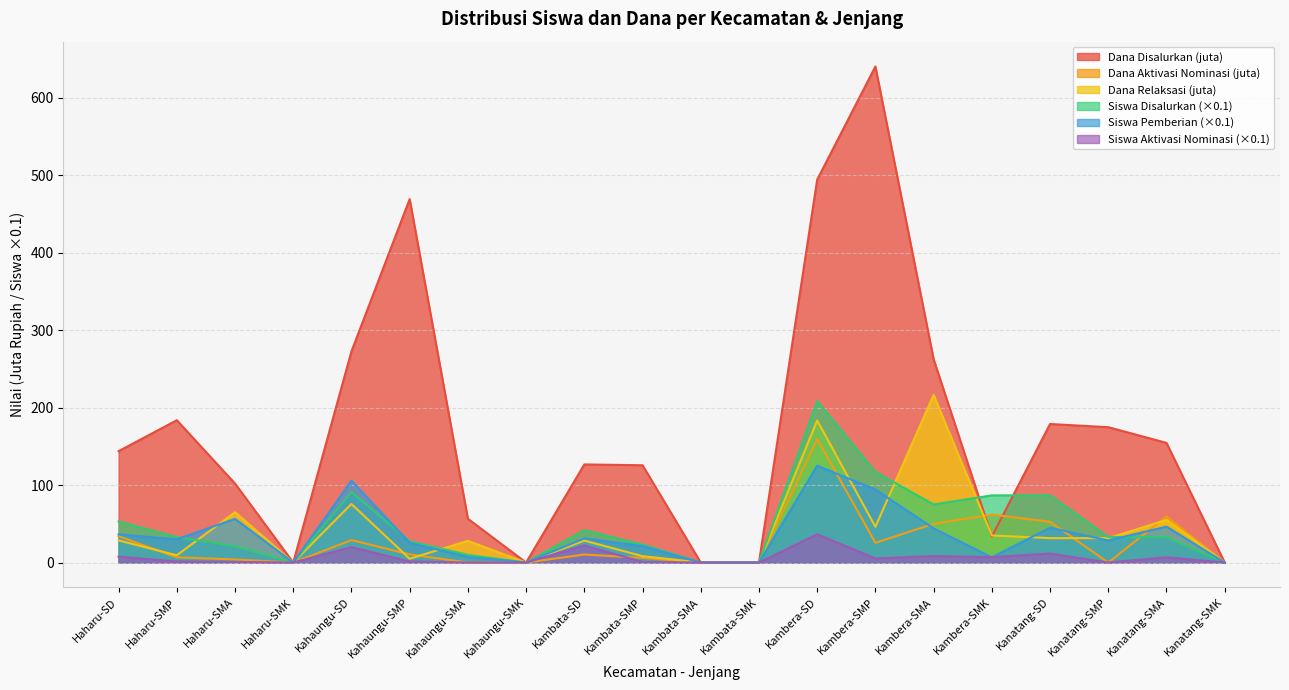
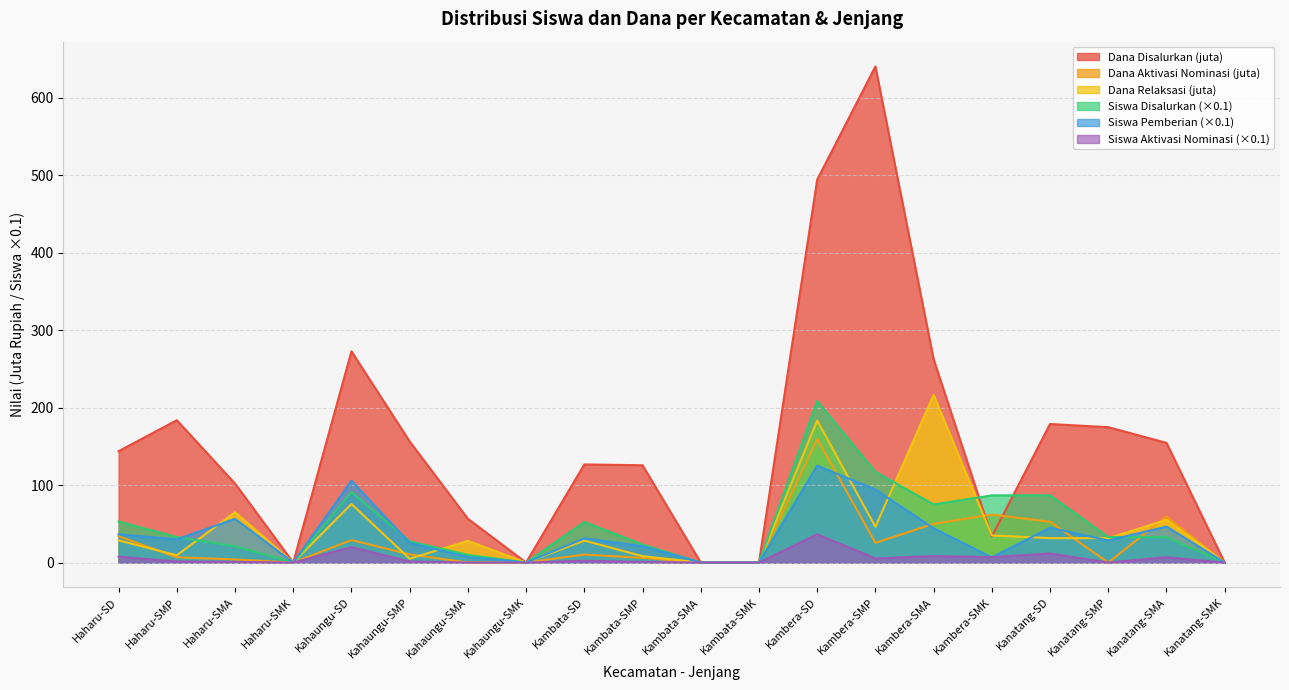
  {
    "Dana Disalurkan (juta)": {
      "Haharu-SD": 140,
      "Haharu-SMP": 180,
      "Haharu-SMA": 100,
      "Kahaungu-SD": 270,
-     "Kahaungu-SMP": 470,
+     "Kahaungu-SMP": 160,
      "Kahaungu-SMA": 60,
      "Kambata-SD": 130,
      "Kambata-SMP": 130,
      "Kambera-SD": 490,
      "Kambera-SMP": 640,
      "Kambera-SMA": 260,
      "Kanatang-SD": 180,
      "Kanatang-SMP": 170,
      "Kanatang-SMA": 150
    },
    "Siswa Disalurkan (×0.1)": {
      "Haharu-SD": 50,
      "Haharu-SMA": 20,
      "Kahaungu-SD": 90,
-     "Kambata-SD": 40,
+     "Kambata-SD": 50,
      "Kambera-SD": 210,
      "Kambera-SMP": 120,
      "Kambera-SMA": 80,
      "Kambera-SMK": 90,
      "Kanatang-SD": 90,
      "Kanatang-SMA": 30
    },
    "Siswa Pemberian (×0.1)": {
      "Haharu-SMA": 60,
      "Kahaungu-SD": 110,
      "Kambera-SD": 130,
      "Kambera-SMP": 90,
      "Kambera-SMA": 40,
      "Kanatang-SD": 50,
      "Kanatang-SMA": 50
    },
    "Siswa Aktivasi Nominasi (×0.1)": {
      "Haharu-SD": 10,
      "Haharu-SMP": 0,
      "Kahaungu-SD": 20,
      "Kahaungu-SMP": 0,
-     "Kambata-SD": 20,
+     "Kambata-SD": 0,
      "Kambata-SMP": 0,
      "Kambera-SD": 40,
      "Kambera-SMP": 10,
      "Kambera-SMA": 10,
      "Kanatang-SD": 10,
      "Kanatang-SMA": 10
    }
  }
